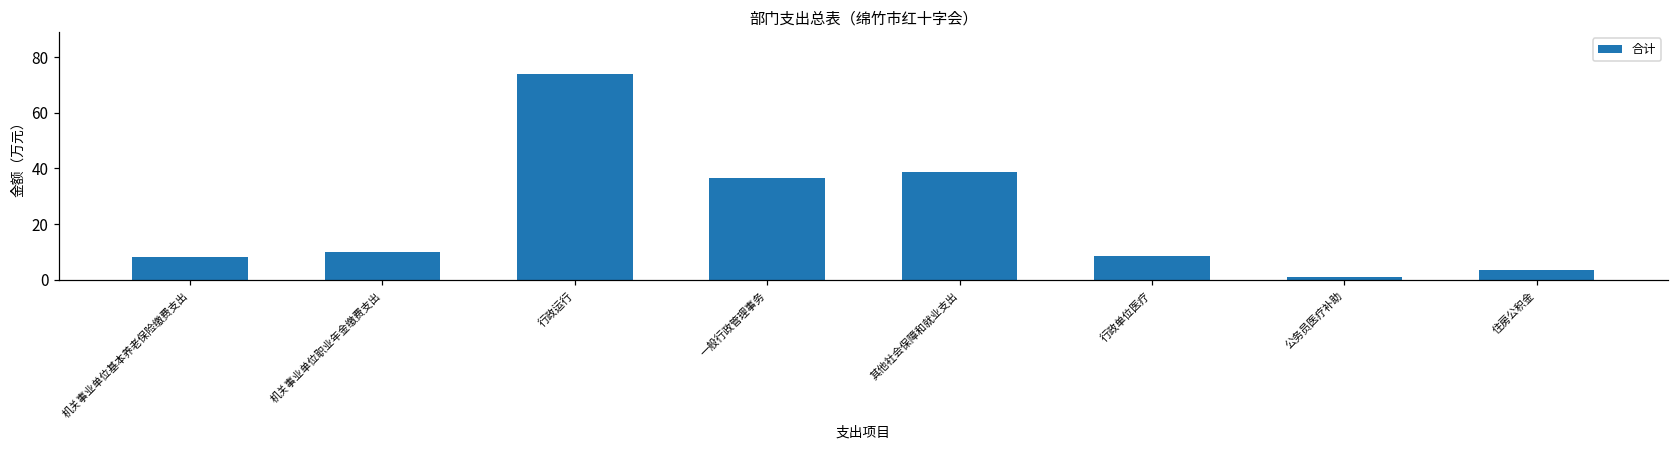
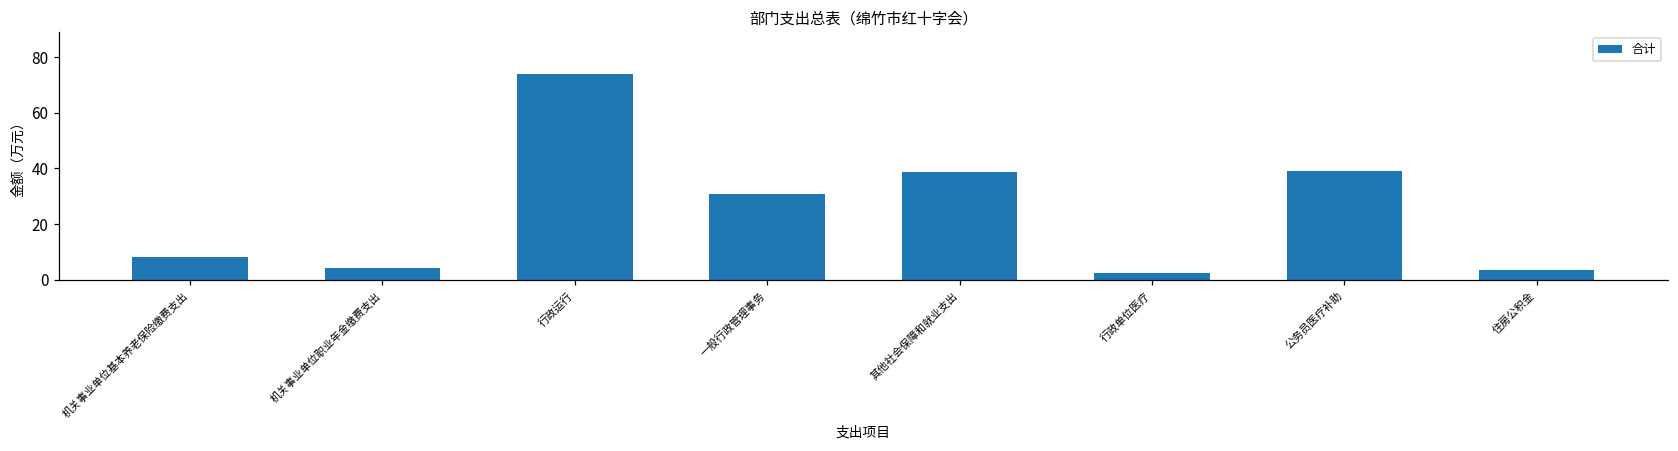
  {
    "机关事业单位基本养老保险缴费支出": 8,
-   "机关事业单位职业年金缴费支出": 10,
+   "机关事业单位职业年金缴费支出": 4,
    "行政运行": 74,
-   "一般行政管理事务": 37,
+   "一般行政管理事务": 31,
    "其他社会保障和就业支出": 39,
-   "行政单位医疗": 9,
-   "公务员医疗补助": 1,
+   "行政单位医疗": 2,
+   "公务员医疗补助": 39,
    "住房公积金": 3
  }
